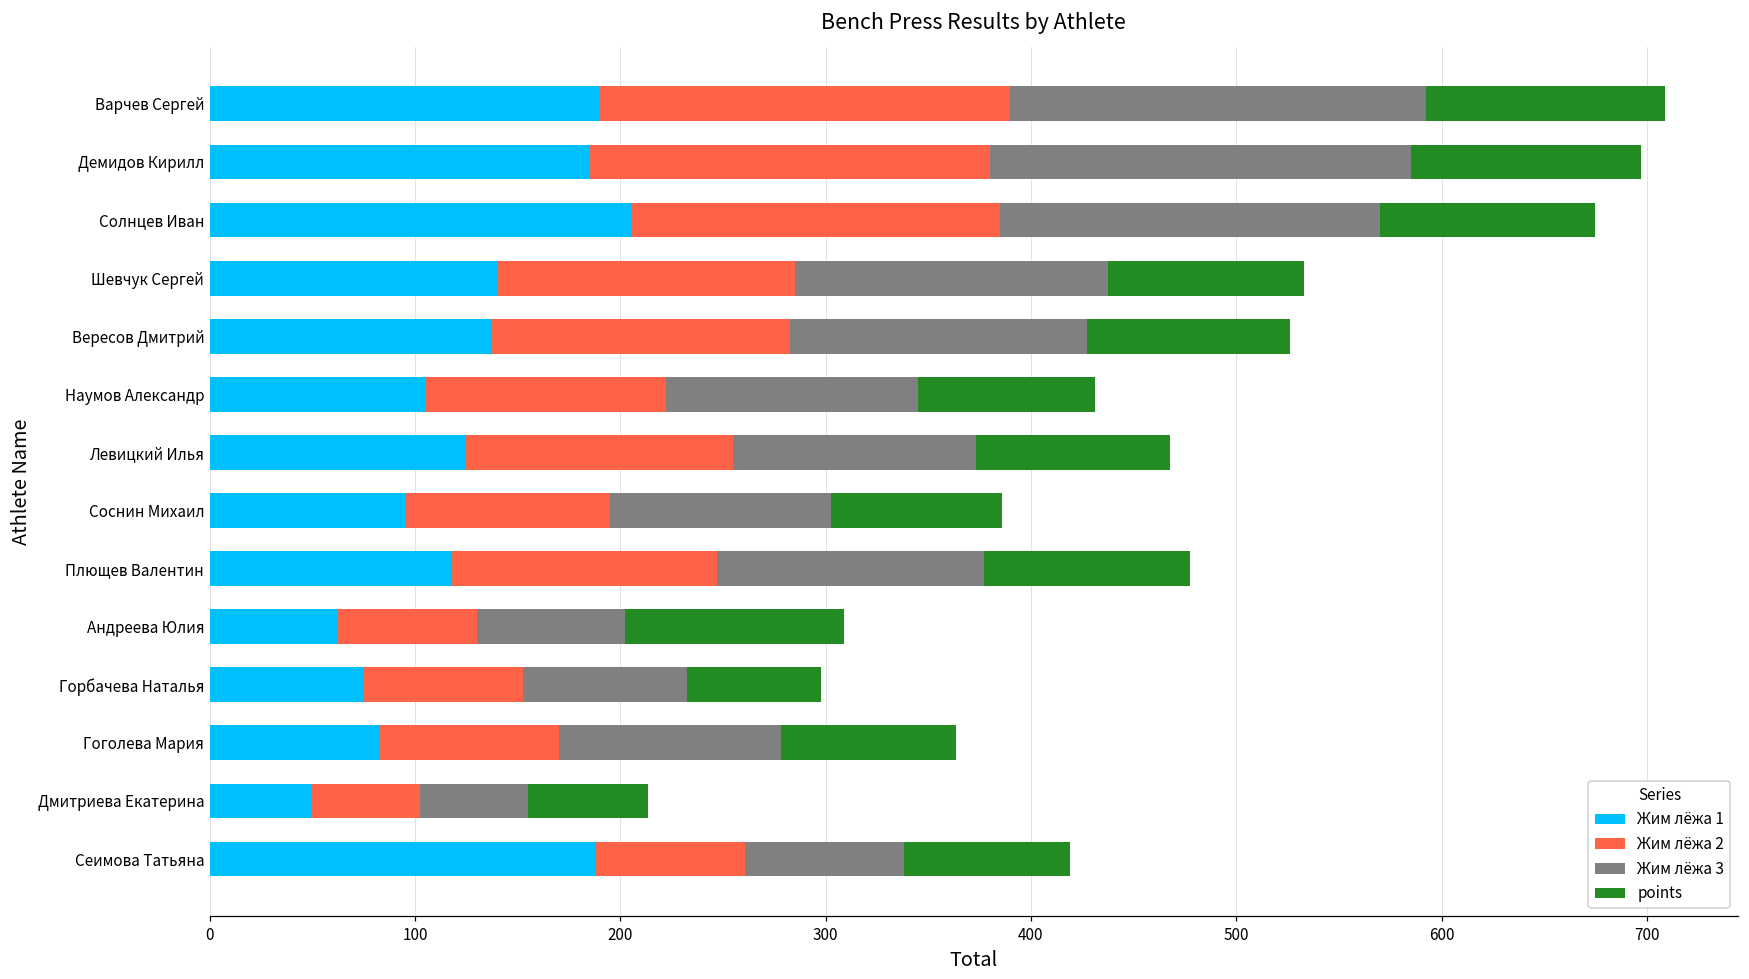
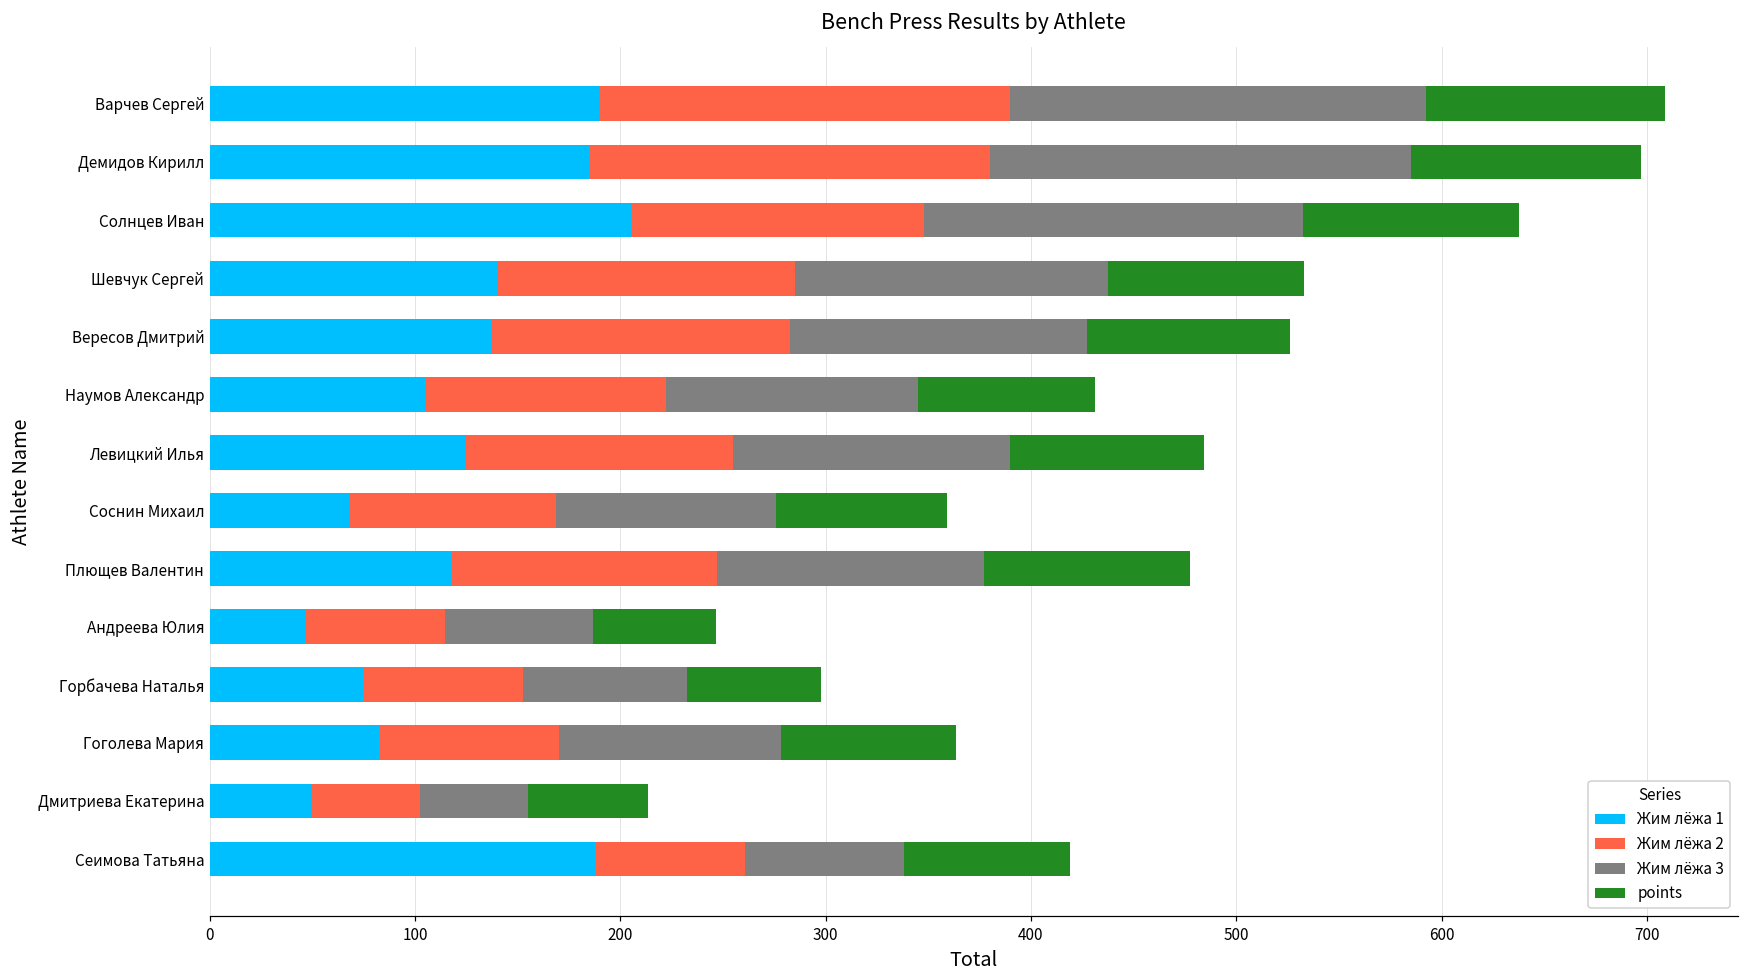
  {
    "Жим лёжа 1": {
      "Варчев Сергей": 190,
      "Демидов Кирилл": 185,
      "Солнцев Иван": 205,
      "Шевчук Сергей": 140,
      "Вересов Дмитрий": 138,
      "Наумов Александр": 105,
      "Левицкий Илья": 125,
-     "Соснин Михаил": 95,
+     "Соснин Михаил": 69,
      "Плющев Валентин": 118,
-     "Андреева Юлия": 63,
+     "Андреева Юлия": 47,
      "Горбачева Наталья": 75,
      "Гоголева Мария": 83,
      "Дмитриева Екатерина": 50,
      "Сеимова Татьяна": 188
    },
    "Жим лёжа 2": {
      "Варчев Сергей": 200,
      "Демидов Кирилл": 195,
-     "Солнцев Иван": 180,
+     "Солнцев Иван": 143,
      "Шевчук Сергей": 145,
      "Вересов Дмитрий": 145,
      "Наумов Александр": 118,
      "Левицкий Илья": 130,
      "Соснин Михаил": 100,
      "Плющев Валентин": 130,
      "Андреева Юлия": 68,
      "Горбачева Наталья": 78,
      "Гоголева Мария": 88,
      "Дмитриева Екатерина": 53,
      "Сеимова Татьяна": 73
    },
    "Жим лёжа 3": {
      "Варчев Сергей": 203,
      "Демидов Кирилл": 205,
      "Солнцев Иван": 185,
      "Шевчук Сергей": 153,
      "Вересов Дмитрий": 145,
      "Наумов Александр": 123,
-     "Левицкий Илья": 118,
+     "Левицкий Илья": 135,
      "Соснин Михаил": 108,
      "Плющев Валентин": 130,
      "Андреева Юлия": 73,
      "Горбачева Наталья": 80,
      "Гоголева Мария": 108,
      "Дмитриева Екатерина": 53,
      "Сеимова Татьяна": 78
    },
    "points": {
      "Варчев Сергей": 116,
      "Демидов Кирилл": 112,
      "Солнцев Иван": 105,
      "Шевчук Сергей": 95,
      "Вересов Дмитрий": 99,
      "Наумов Александр": 86,
      "Левицкий Илья": 94,
      "Соснин Михаил": 83,
      "Плющев Валентин": 100,
-     "Андреева Юлия": 106,
+     "Андреева Юлия": 60,
      "Горбачева Наталья": 65,
      "Гоголева Мария": 85,
      "Дмитриева Екатерина": 58,
      "Сеимова Татьяна": 81
    }
  }
